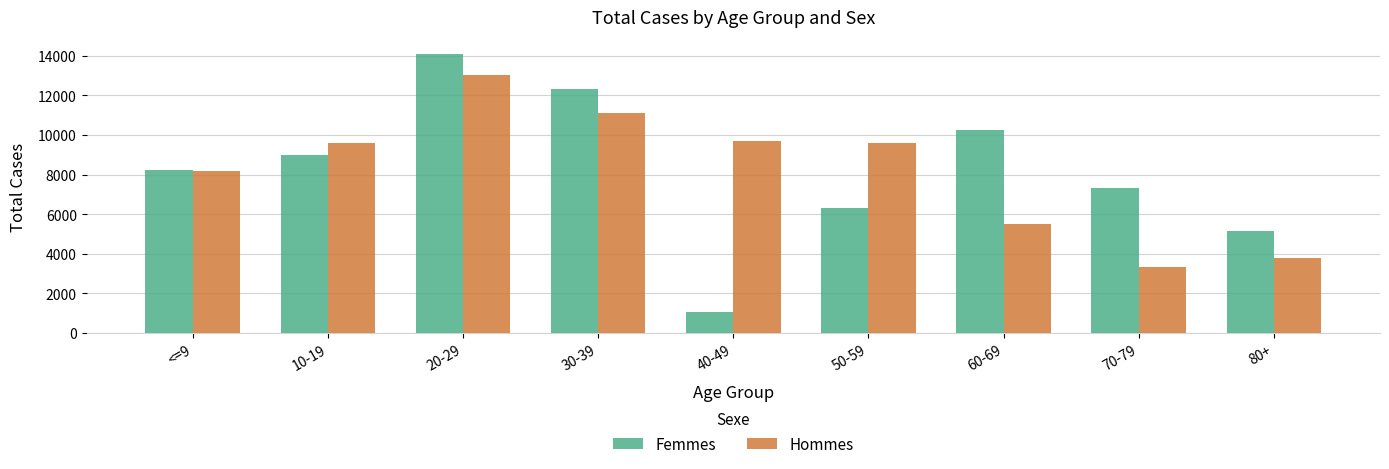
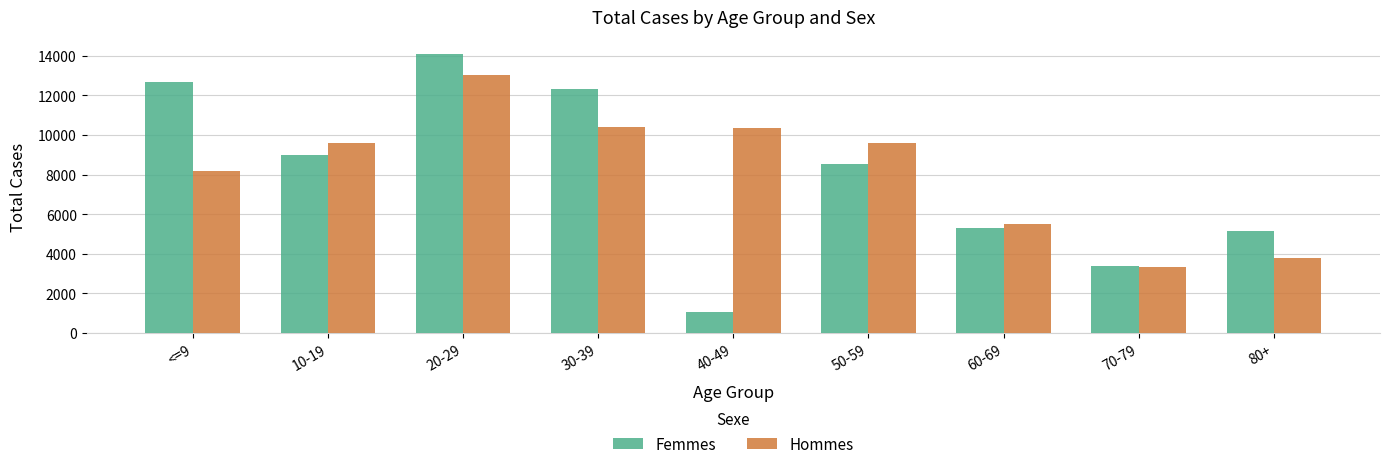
  {
    "Femmes": {
-     "<=9": 8200,
+     "<=9": 12700,
      "10-19": 9000,
      "20-29": 14100,
      "30-39": 12300,
      "40-49": 1000,
-     "50-59": 6300,
-     "60-69": 10300,
-     "70-79": 7300,
+     "50-59": 8600,
+     "60-69": 5300,
+     "70-79": 3400,
      "80+": 5200
    },
    "Hommes": {
      "<=9": 8200,
      "10-19": 9600,
      "20-29": 13000,
-     "30-39": 11100,
-     "40-49": 9700,
+     "30-39": 10400,
+     "40-49": 10300,
      "50-59": 9600,
      "60-69": 5500,
      "70-79": 3400,
      "80+": 3800
    }
  }
